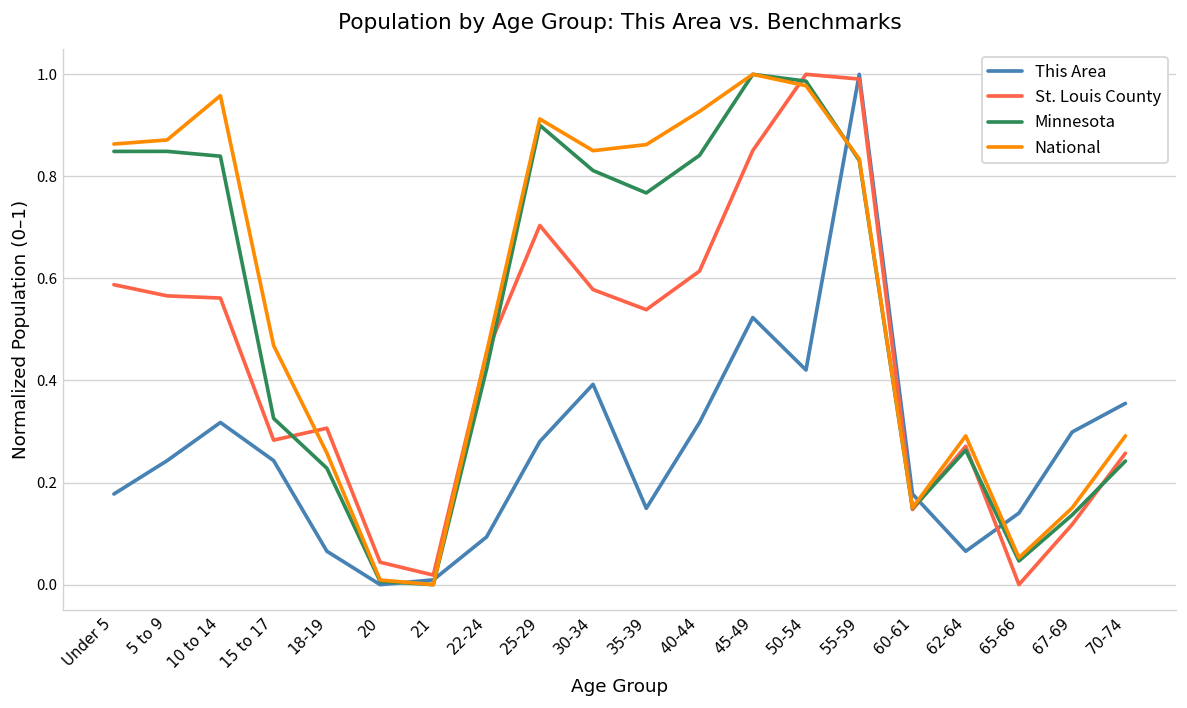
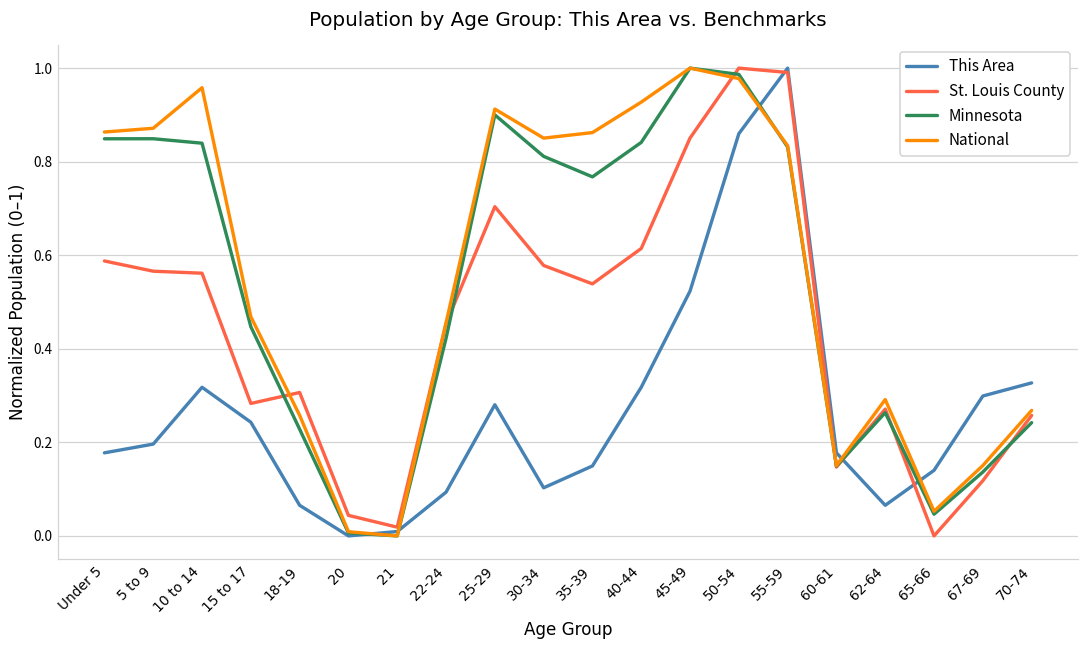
  {
    "This Area": {
      "Under 5": 0.18,
-     "5 to 9": 0.24,
+     "5 to 9": 0.20,
      "10 to 14": 0.32,
      "15 to 17": 0.24,
      "18-19": 0.07,
      "20": 0.00,
      "21": 0.01,
      "22-24": 0.09,
      "25-29": 0.28,
-     "30-34": 0.39,
+     "30-34": 0.10,
      "35-39": 0.15,
      "40-44": 0.32,
      "45-49": 0.52,
-     "50-54": 0.42,
+     "50-54": 0.86,
      "55-59": 1.00,
      "60-61": 0.18,
      "62-64": 0.07,
      "65-66": 0.14,
      "67-69": 0.30,
-     "70-74": 0.36
+     "70-74": 0.33
    },
    "St. Louis County": {
      "Under 5": 0.59,
      "5 to 9": 0.57,
      "10 to 14": 0.56,
      "15 to 17": 0.28,
      "18-19": 0.31,
      "20": 0.04,
      "21": 0.02,
      "25-29": 0.70,
      "30-34": 0.58,
      "35-39": 0.54,
      "40-44": 0.61,
      "45-49": 0.85,
      "50-54": 1.00,
      "55-59": 0.99,
      "62-64": 0.27,
      "65-66": 0.00,
      "67-69": 0.12,
      "70-74": 0.26
    },
    "Minnesota": {
      "Under 5": 0.85,
      "5 to 9": 0.85,
      "10 to 14": 0.84,
-     "15 to 17": 0.33,
+     "15 to 17": 0.45,
      "18-19": 0.23,
      "22-24": 0.42,
      "25-29": 0.90,
      "30-34": 0.81,
      "35-39": 0.77,
      "40-44": 0.84,
      "50-54": 0.99,
      "62-64": 0.26,
      "65-66": 0.05,
      "67-69": 0.14,
      "70-74": 0.24
    },
    "National": {
      "Under 5": 0.86,
      "5 to 9": 0.87,
      "10 to 14": 0.96,
      "15 to 17": 0.47,
      "18-19": 0.26,
      "25-29": 0.91,
      "30-34": 0.85,
      "35-39": 0.86,
      "40-44": 0.93,
      "50-54": 0.98,
      "62-64": 0.29,
      "65-66": 0.05,
      "67-69": 0.15,
-     "70-74": 0.29
+     "70-74": 0.27
    }
  }
